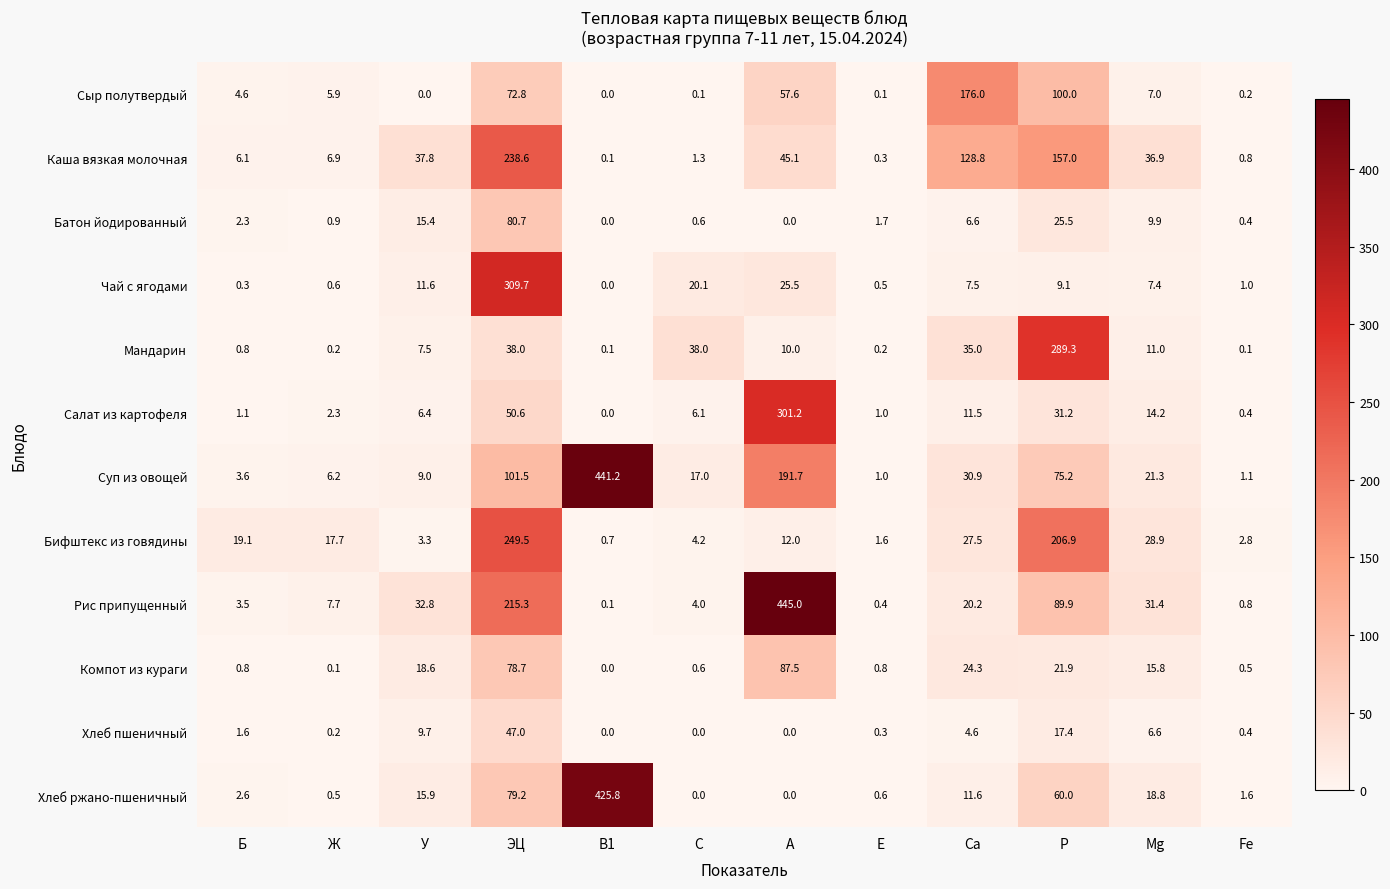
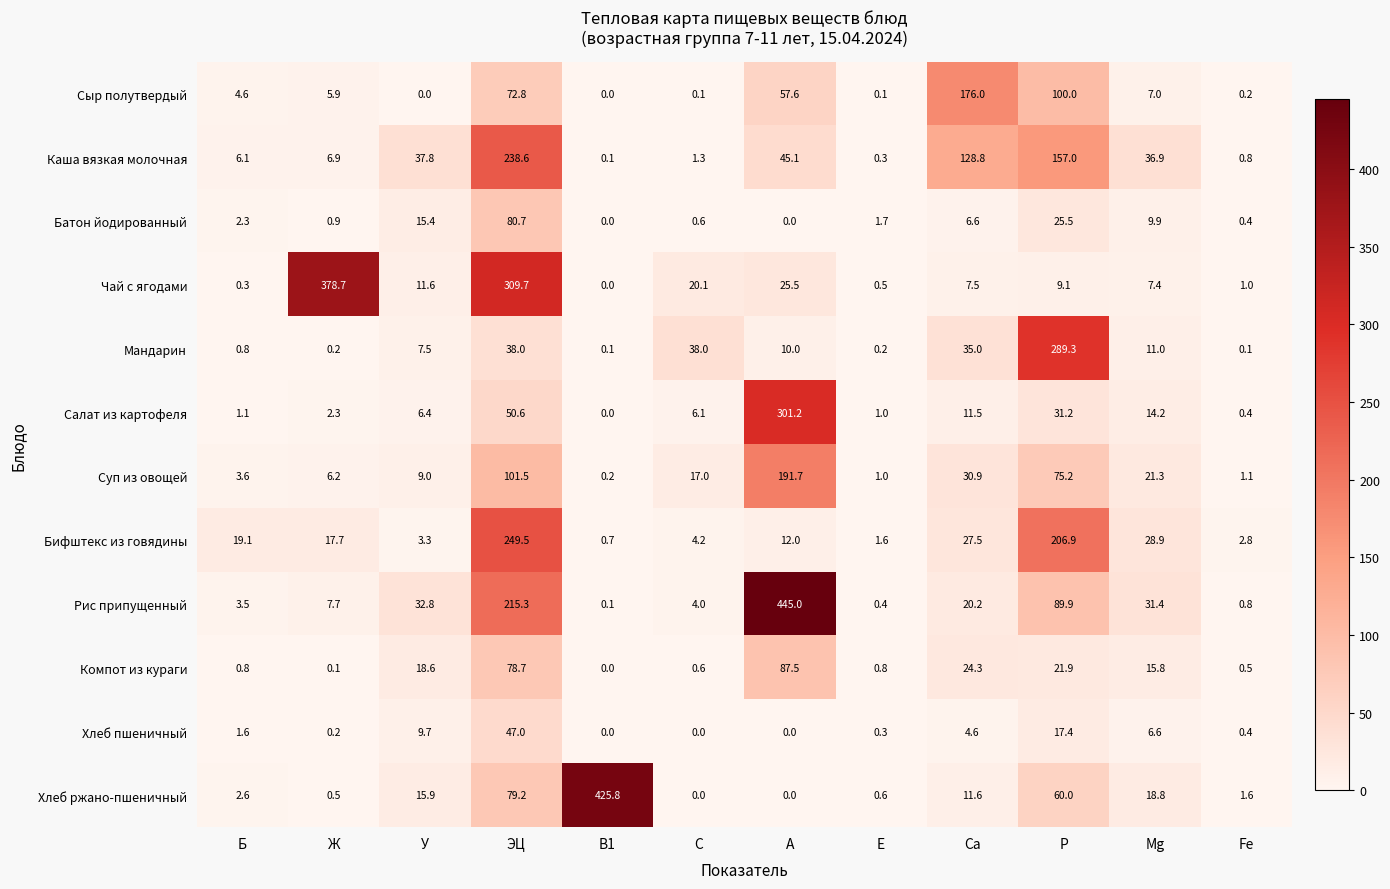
  {
    "Сыр полутвердый": {
      "Б": 4.6,
      "Ж": 5.9,
      "У": 0.0,
      "ЭЦ": 72.8,
      "В1": 0.0,
      "С": 0.1,
      "А": 57.6,
      "Е": 0.1,
      "Са": 176.0,
      "Р": 100.0,
      "Mg": 7.0,
      "Fe": 0.2
    },
    "Каша вязкая молочная": {
      "Б": 6.1,
      "Ж": 6.9,
      "У": 37.8,
      "ЭЦ": 238.6,
      "В1": 0.1,
      "С": 1.3,
      "А": 45.1,
      "Е": 0.3,
      "Са": 128.8,
      "Р": 157.0,
      "Mg": 36.9,
      "Fe": 0.8
    },
    "Батон йодированный": {
      "Б": 2.3,
      "Ж": 0.9,
      "У": 15.4,
      "ЭЦ": 80.7,
      "В1": 0.0,
      "С": 0.6,
      "А": 0.0,
      "Е": 1.7,
      "Са": 6.6,
      "Р": 25.5,
      "Mg": 9.9,
      "Fe": 0.4
    },
    "Чай с ягодами": {
      "Б": 0.3,
-     "Ж": 0.6,
+     "Ж": 378.7,
      "У": 11.6,
      "ЭЦ": 309.7,
      "В1": 0.0,
      "С": 20.1,
      "А": 25.5,
      "Е": 0.5,
      "Са": 7.5,
      "Р": 9.1,
      "Mg": 7.4,
      "Fe": 1.0
    },
    "Мандарин": {
      "Б": 0.8,
      "Ж": 0.2,
      "У": 7.5,
      "ЭЦ": 38.0,
      "В1": 0.1,
      "С": 38.0,
      "А": 10.0,
      "Е": 0.2,
      "Са": 35.0,
      "Р": 289.3,
      "Mg": 11.0,
      "Fe": 0.1
    },
    "Салат из картофеля": {
      "Б": 1.1,
      "Ж": 2.3,
      "У": 6.4,
      "ЭЦ": 50.6,
      "В1": 0.0,
      "С": 6.1,
      "А": 301.2,
      "Е": 1.0,
      "Са": 11.5,
      "Р": 31.2,
      "Mg": 14.2,
      "Fe": 0.4
    },
    "Суп из овощей": {
      "Б": 3.6,
      "Ж": 6.2,
      "У": 9.0,
      "ЭЦ": 101.5,
-     "В1": 441.2,
+     "В1": 0.2,
      "С": 17.0,
      "А": 191.7,
      "Е": 1.0,
      "Са": 30.9,
      "Р": 75.2,
      "Mg": 21.3,
      "Fe": 1.1
    },
    "Бифштекс из говядины": {
      "Б": 19.1,
      "Ж": 17.7,
      "У": 3.3,
      "ЭЦ": 249.5,
      "В1": 0.7,
      "С": 4.2,
      "А": 12.0,
      "Е": 1.6,
      "Са": 27.5,
      "Р": 206.9,
      "Mg": 28.9,
      "Fe": 2.8
    },
    "Рис припущенный": {
      "Б": 3.5,
      "Ж": 7.7,
      "У": 32.8,
      "ЭЦ": 215.3,
      "В1": 0.1,
      "С": 4.0,
      "А": 445.0,
      "Е": 0.4,
      "Са": 20.2,
      "Р": 89.9,
      "Mg": 31.4,
      "Fe": 0.8
    },
    "Компот из кураги": {
      "Б": 0.8,
      "Ж": 0.1,
      "У": 18.6,
      "ЭЦ": 78.7,
      "В1": 0.0,
      "С": 0.6,
      "А": 87.5,
      "Е": 0.8,
      "Са": 24.3,
      "Р": 21.9,
      "Mg": 15.8,
      "Fe": 0.5
    },
    "Хлеб пшеничный": {
      "Б": 1.6,
      "Ж": 0.2,
      "У": 9.7,
      "ЭЦ": 47.0,
      "В1": 0.0,
      "С": 0.0,
      "А": 0.0,
      "Е": 0.3,
      "Са": 4.6,
      "Р": 17.4,
      "Mg": 6.6,
      "Fe": 0.4
    },
    "Хлеб ржано-пшеничный": {
      "Б": 2.6,
      "Ж": 0.5,
      "У": 15.9,
      "ЭЦ": 79.2,
      "В1": 425.8,
      "С": 0.0,
      "А": 0.0,
      "Е": 0.6,
      "Са": 11.6,
      "Р": 60.0,
      "Mg": 18.8,
      "Fe": 1.6
    }
  }
